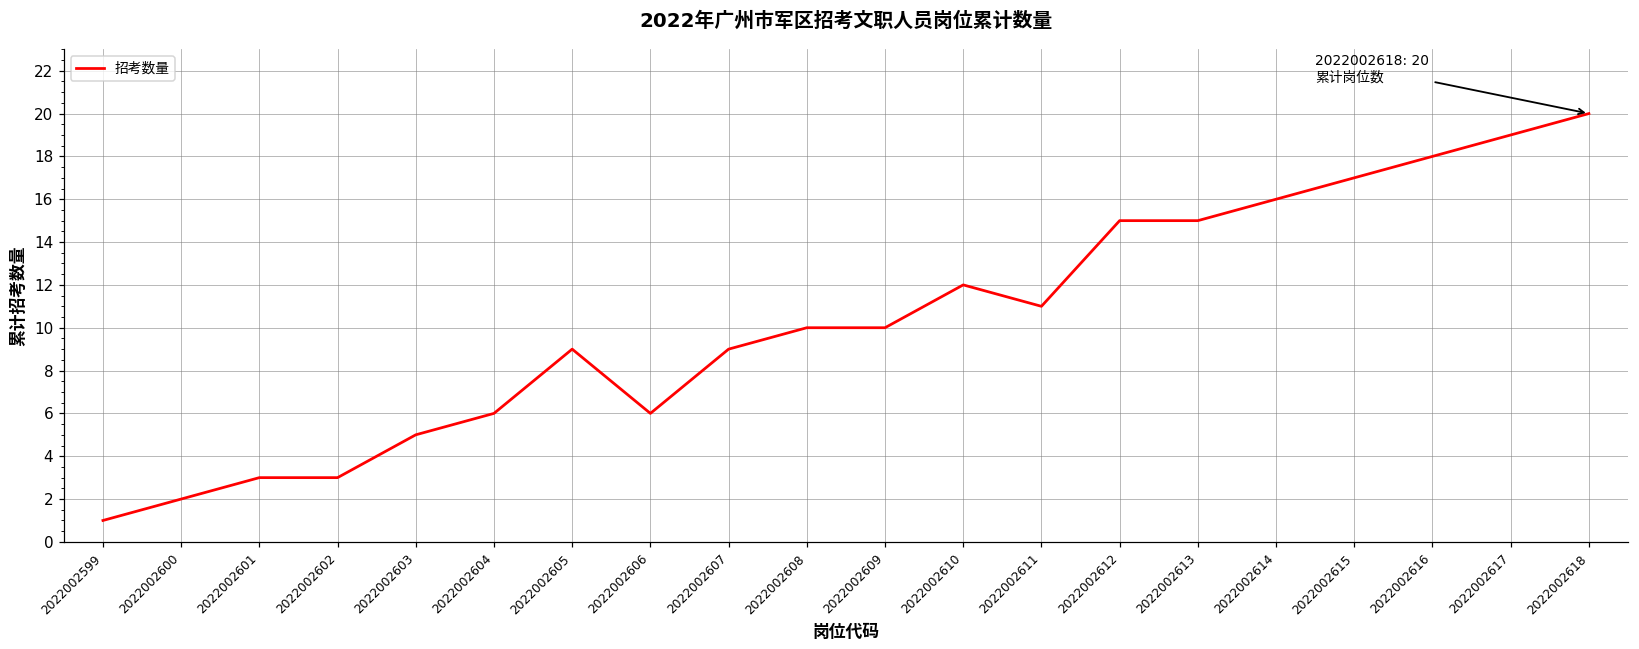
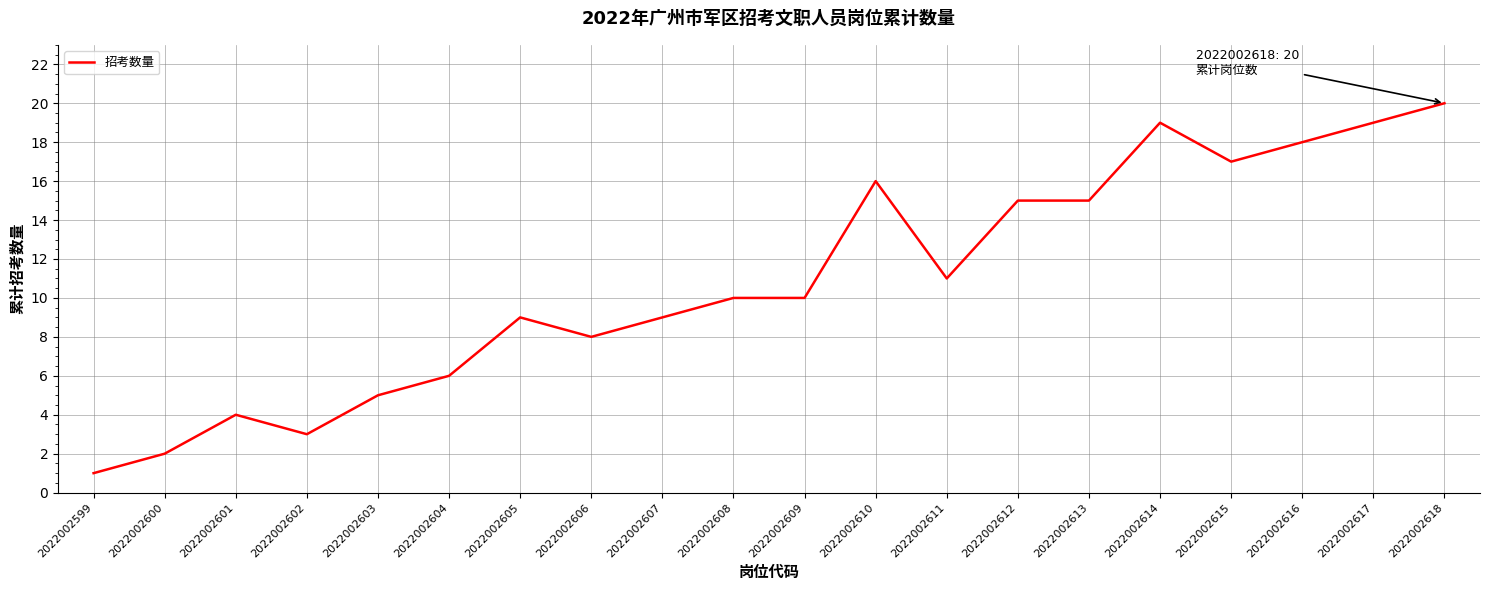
  {
    "2022002599": 1,
    "2022002600": 2,
-   "2022002601": 3,
+   "2022002601": 4,
    "2022002602": 3,
    "2022002603": 5,
    "2022002604": 6,
    "2022002605": 9,
-   "2022002606": 6,
+   "2022002606": 8,
    "2022002607": 9,
    "2022002608": 10,
    "2022002609": 10,
-   "2022002610": 12,
+   "2022002610": 16,
    "2022002611": 11,
    "2022002612": 15,
    "2022002613": 15,
-   "2022002614": 16,
+   "2022002614": 19,
    "2022002615": 17,
    "2022002616": 18,
    "2022002617": 19
  }
